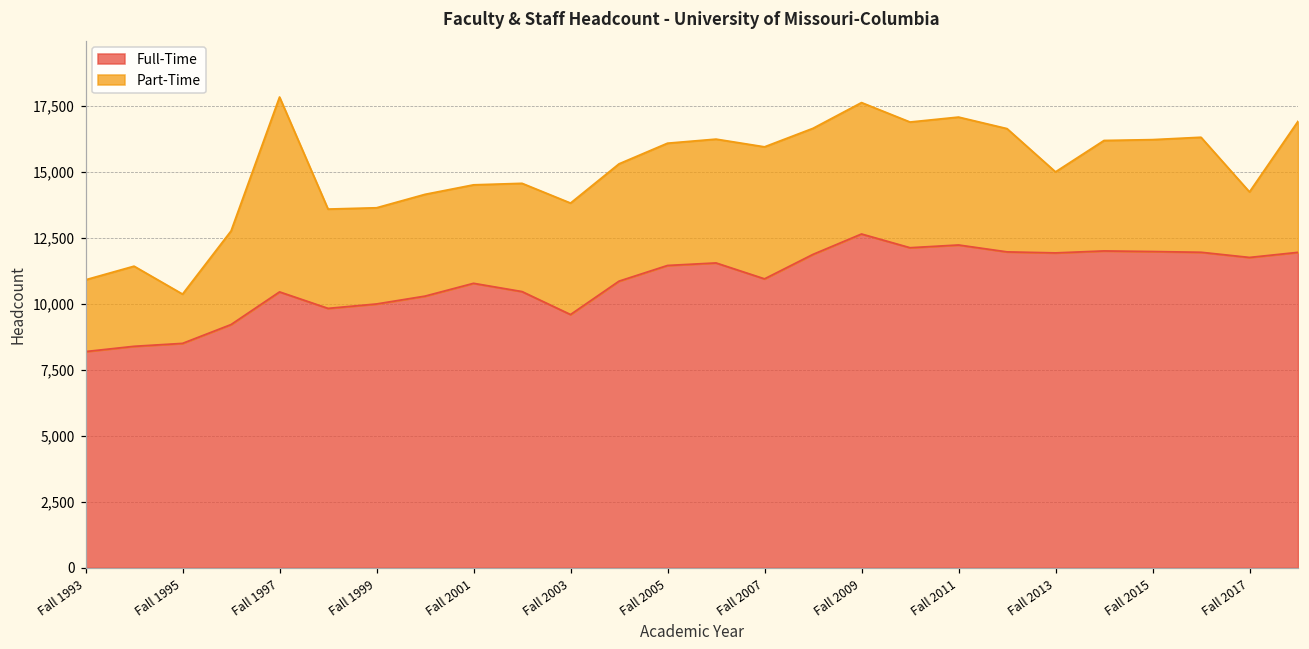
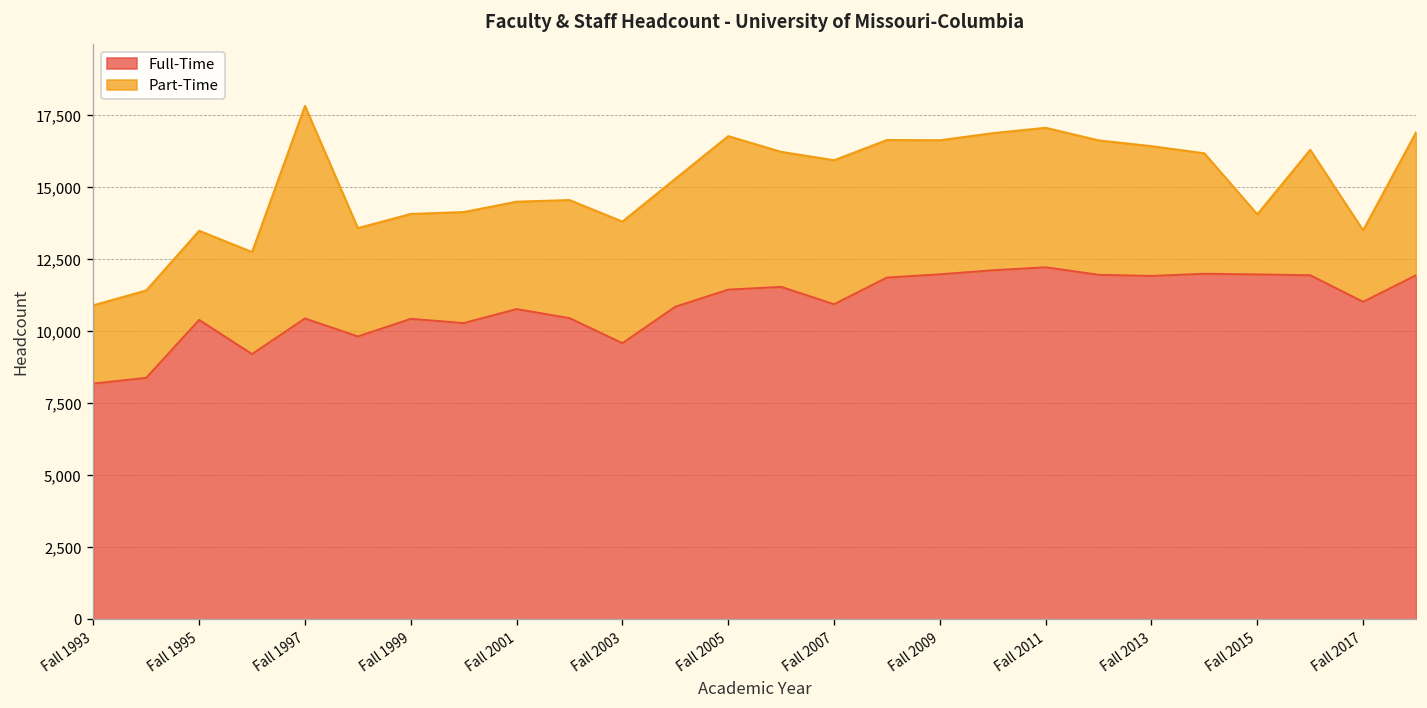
  {
    "Full-Time": {
      "Fall 1993": "8,200",
-     "Fall 1995": "8,500",
+     "Fall 1995": "10,400",
      "Fall 1997": "10,400",
-     "Fall 1999": "10,000",
+     "Fall 1999": "10,400",
      "Fall 2001": "10,800",
      "Fall 2003": "9,600",
      "Fall 2005": "11,400",
      "Fall 2007": "10,900",
-     "Fall 2009": "12,600",
+     "Fall 2009": "12,000",
      "Fall 2011": "12,200",
      "Fall 2013": "11,900",
      "Fall 2015": "12,000",
-     "Fall 2017": "11,800"
+     "Fall 2017": "11,000"
    },
    "Part-Time": {
      "Fall 1993": "2,700",
-     "Fall 1995": "1,900",
+     "Fall 1995": "3,100",
      "Fall 1997": "7,400",
      "Fall 1999": "3,600",
      "Fall 2001": "3,700",
      "Fall 2003": "4,200",
-     "Fall 2005": "4,600",
+     "Fall 2005": "5,300",
      "Fall 2007": "5,000",
-     "Fall 2009": "5,000",
+     "Fall 2009": "4,700",
      "Fall 2011": "4,800",
-     "Fall 2013": "3,100",
-     "Fall 2015": "4,200",
+     "Fall 2013": "4,500",
+     "Fall 2015": "2,100",
      "Fall 2017": "2,500"
    }
  }
